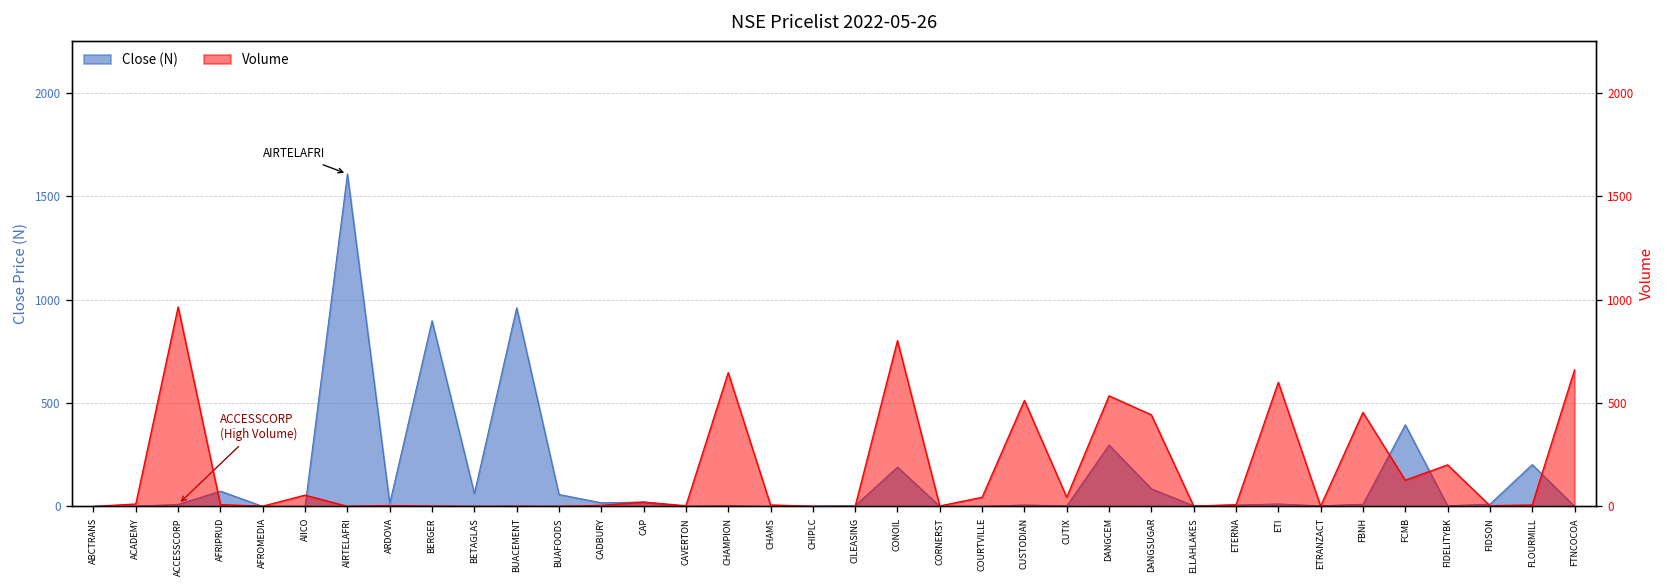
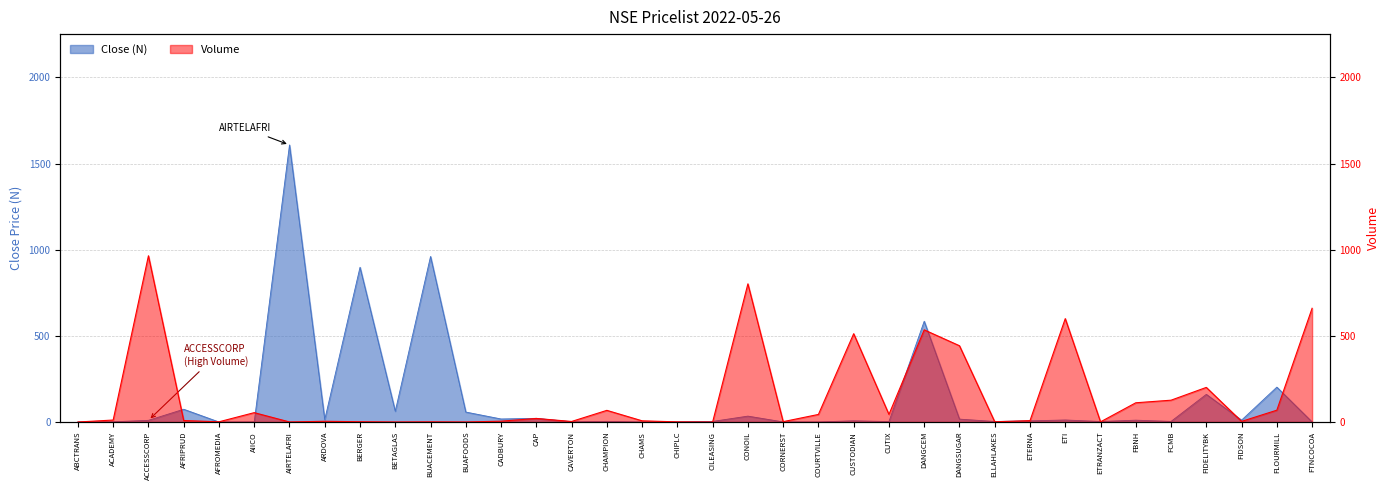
  {
    "Close (N)": {
      "ABCTRANS": 0,
      "ACADEMY": 0,
      "ACCESSCORP": 10,
      "AFRIPRUD": 70,
      "AFROMEDIA": 0,
      "AIICO": 0,
      "AIRTELAFRI": 1610,
      "ARDOVA": 10,
      "BERGER": 900,
      "BETAGLAS": 60,
      "BUACEMENT": 960,
      "BUAFOODS": 60,
      "CADBURY": 20,
      "CAP": 20,
      "CAVERTON": 0,
      "CHAMPION": 0,
      "CHAMS": 0,
      "CHIPLC": 0,
      "CILEASING": 0,
-     "CONOIL": 190,
+     "CONOIL": 30,
      "CORNERST": 0,
      "COURTVILLE": 0,
      "CUSTODIAN": 10,
      "CUTIX": 0,
-     "DANGCEM": 300,
-     "DANGSUGAR": 90,
+     "DANGCEM": 590,
+     "DANGSUGAR": 20,
      "ELLAHLAKES": 0,
      "ETERNA": 10,
      "ETI": 10,
      "ETRANZACT": 0,
      "FBNH": 10,
-     "FCMB": 390,
-     "FIDELITYBK": 0,
+     "FCMB": 0,
+     "FIDELITYBK": 160,
      "FIDSON": 10,
      "FLOURMILL": 200,
      "FTNCOCOA": 0
    },
    "Volume": {
      "ABCTRANS": 0,
      "ACADEMY": 10,
      "ACCESSCORP": 960,
      "AFRIPRUD": 10,
      "AFROMEDIA": 0,
      "AIICO": 50,
      "AIRTELAFRI": 0,
      "ARDOVA": 0,
      "BERGER": 0,
      "BETAGLAS": 0,
      "BUACEMENT": 0,
      "BUAFOODS": 0,
      "CADBURY": 0,
      "CAP": 20,
      "CAVERTON": 0,
-     "CHAMPION": 650,
+     "CHAMPION": 70,
      "CHAMS": 10,
      "CHIPLC": 0,
      "CILEASING": 0,
      "CONOIL": 800,
      "CORNERST": 0,
      "COURTVILLE": 40,
      "CUSTODIAN": 510,
      "CUTIX": 40,
      "DANGCEM": 530,
      "DANGSUGAR": 440,
      "ELLAHLAKES": 0,
      "ETERNA": 10,
      "ETI": 600,
      "ETRANZACT": 0,
-     "FBNH": 450,
+     "FBNH": 110,
      "FCMB": 130,
      "FIDELITYBK": 200,
      "FIDSON": 0,
-     "FLOURMILL": 10,
+     "FLOURMILL": 70,
      "FTNCOCOA": 660
    }
  }
